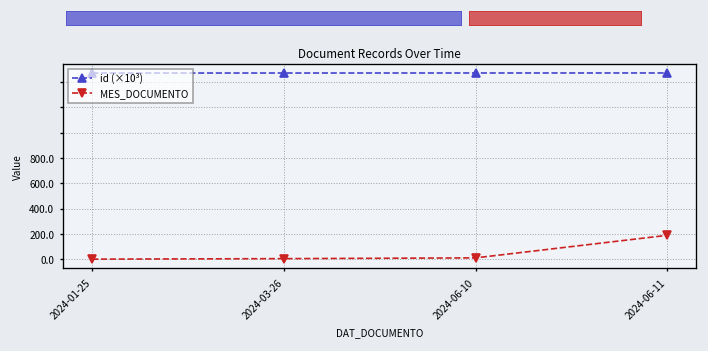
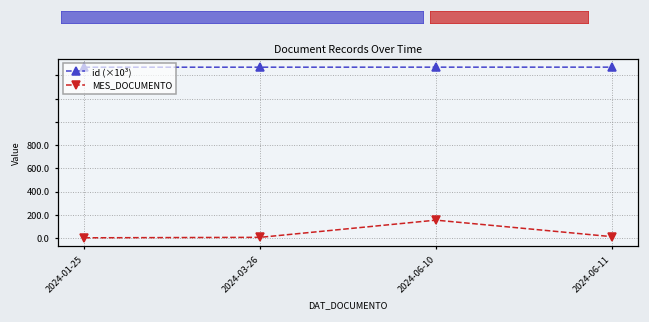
  {
    "id (×10³)": {
      "2024-03-26": 1470,
      "2024-06-10": 1470,
      "2024-06-11": 1470
    },
    "MES_DOCUMENTO": {
      "2024-01-25": 0,
      "2024-03-26": 10,
-     "2024-06-10": 10,
-     "2024-06-11": 190
+     "2024-06-10": 150,
+     "2024-06-11": 10
    }
  }
